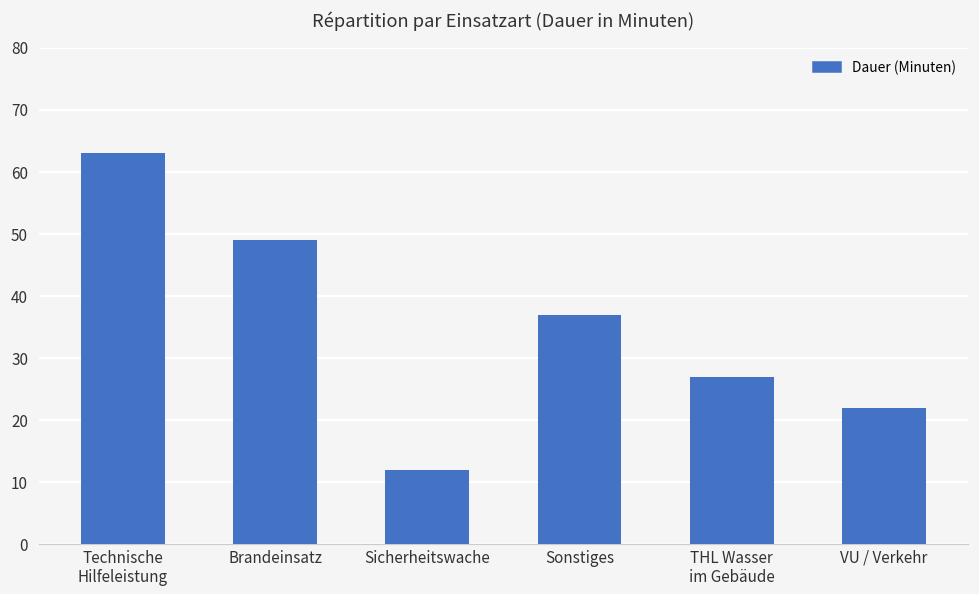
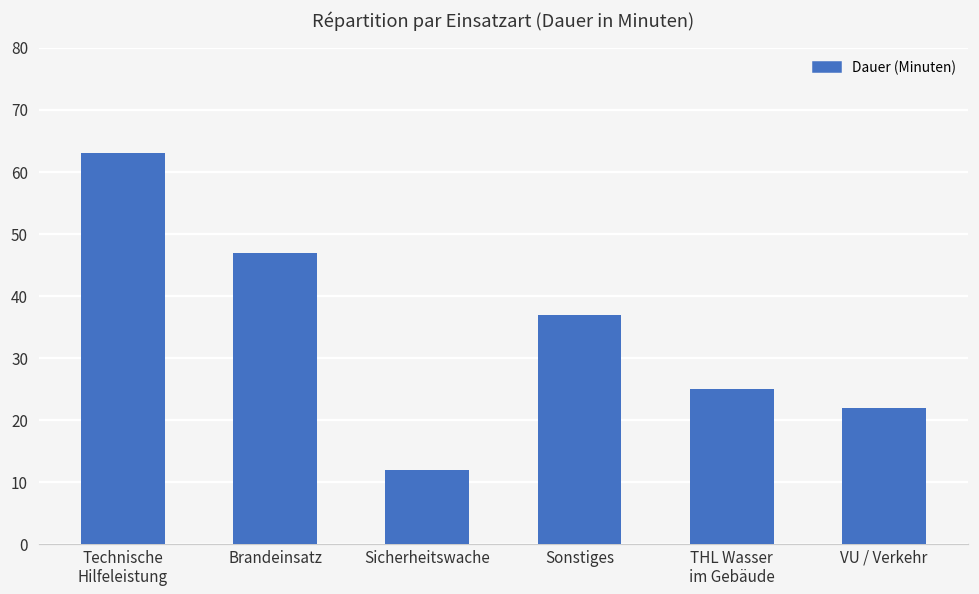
  {
    "Technische Hilfeleistung": 63,
-   "Brandeinsatz": 49,
+   "Brandeinsatz": 47,
    "Sicherheitswache": 12,
    "Sonstiges": 37,
-   "THL Wasser im Gebäude": 27,
+   "THL Wasser im Gebäude": 25,
    "VU / Verkehr": 22
  }
